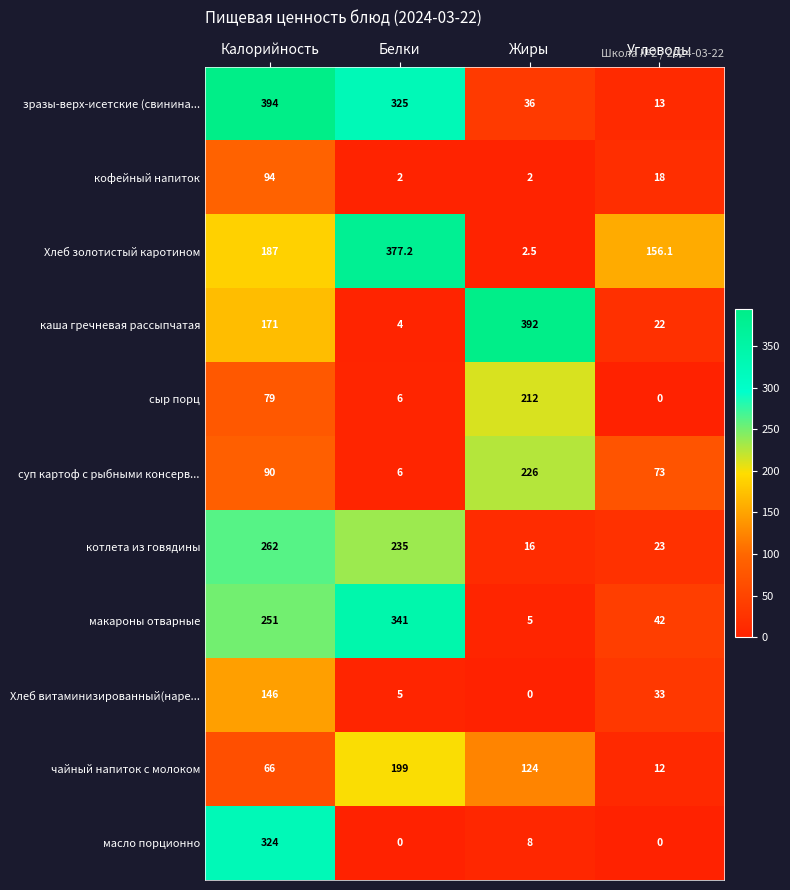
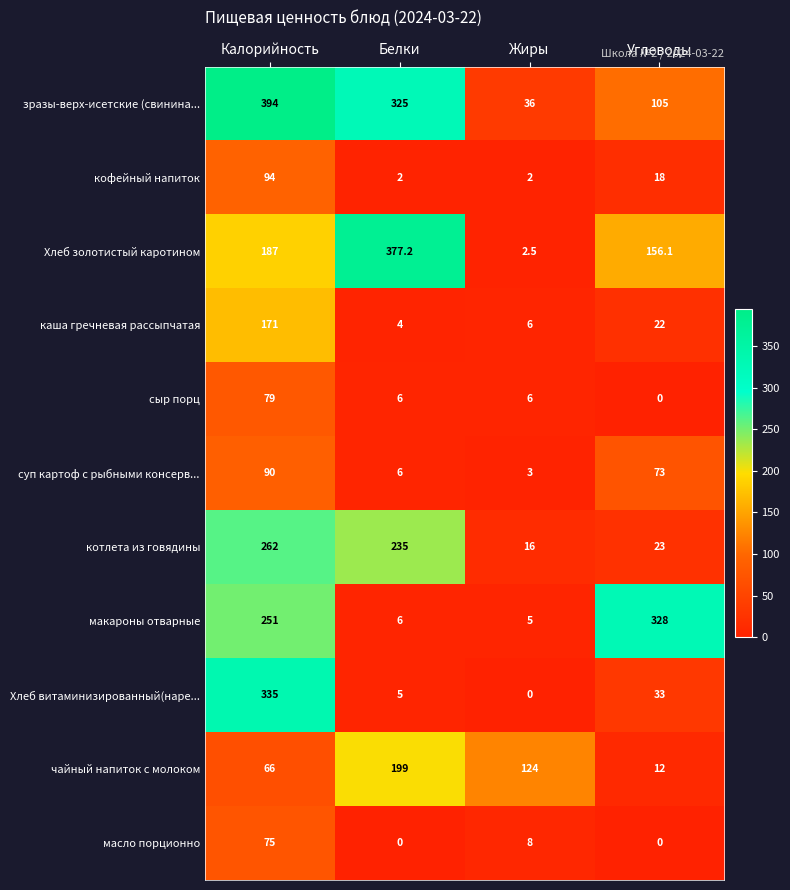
  {
    "зразы-верх-исетские (свинина...": {
      "Калорийность": 394,
      "Белки": 325,
      "Жиры": 36,
-     "Углеводы": 13
+     "Углеводы": 105
    },
    "кофейный напиток": {
      "Калорийность": 94,
      "Белки": 2,
      "Жиры": 2,
      "Углеводы": 18
    },
    "Хлеб золотистый каротином": {
      "Калорийность": 187,
      "Белки": 377.2,
      "Жиры": 2.5,
      "Углеводы": 156.1
    },
    "каша гречневая рассыпчатая": {
      "Калорийность": 171,
      "Белки": 4,
-     "Жиры": 392,
+     "Жиры": 6,
      "Углеводы": 22
    },
    "сыр порц": {
      "Калорийность": 79,
      "Белки": 6,
-     "Жиры": 212,
+     "Жиры": 6,
      "Углеводы": 0
    },
    "суп картоф с рыбными консерв...": {
      "Калорийность": 90,
      "Белки": 6,
-     "Жиры": 226,
+     "Жиры": 3,
      "Углеводы": 73
    },
    "котлета из говядины": {
      "Калорийность": 262,
      "Белки": 235,
      "Жиры": 16,
      "Углеводы": 23
    },
    "макароны отварные": {
      "Калорийность": 251,
-     "Белки": 341,
+     "Белки": 6,
      "Жиры": 5,
-     "Углеводы": 42
+     "Углеводы": 328
    },
    "Хлеб витаминизированный(наре...": {
-     "Калорийность": 146,
+     "Калорийность": 335,
      "Белки": 5,
      "Жиры": 0,
      "Углеводы": 33
    },
    "чайный напиток с молоком": {
      "Калорийность": 66,
      "Белки": 199,
      "Жиры": 124,
      "Углеводы": 12
    },
    "масло порционно": {
-     "Калорийность": 324,
+     "Калорийность": 75,
      "Белки": 0,
      "Жиры": 8,
      "Углеводы": 0
    }
  }
